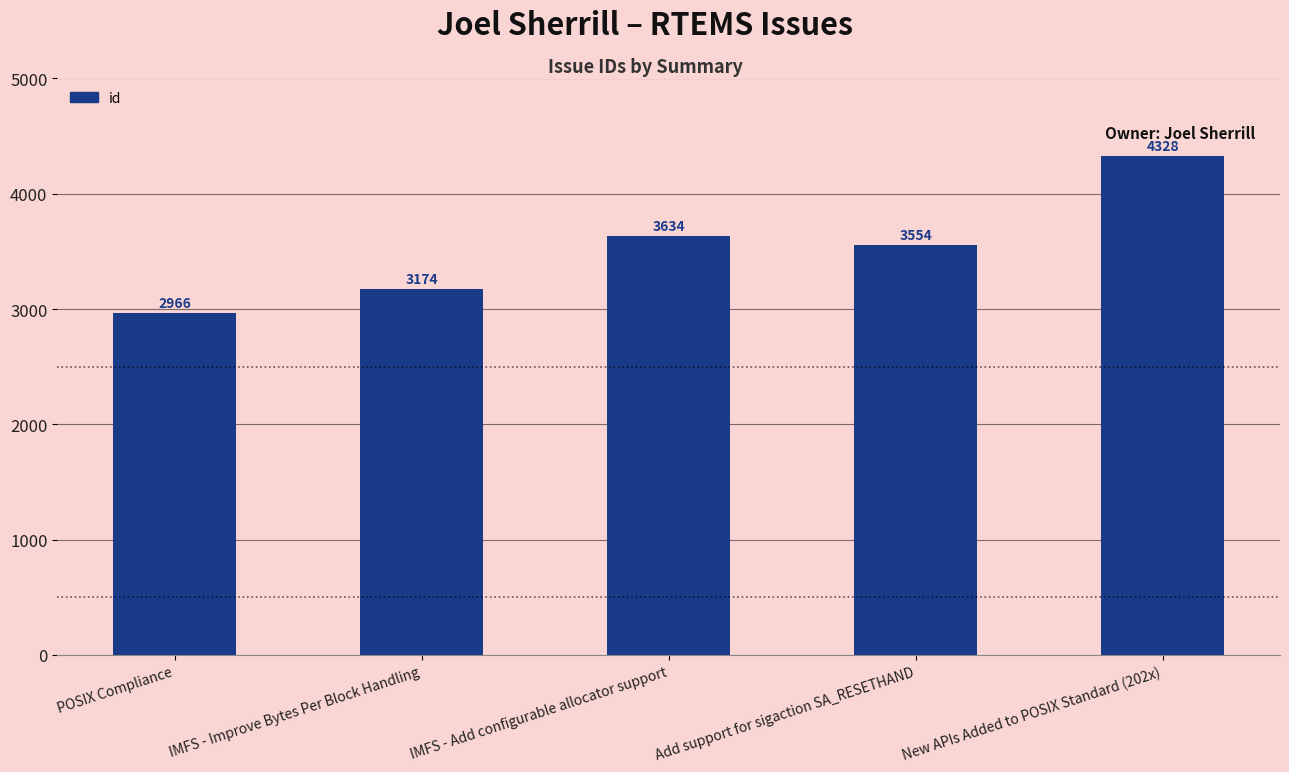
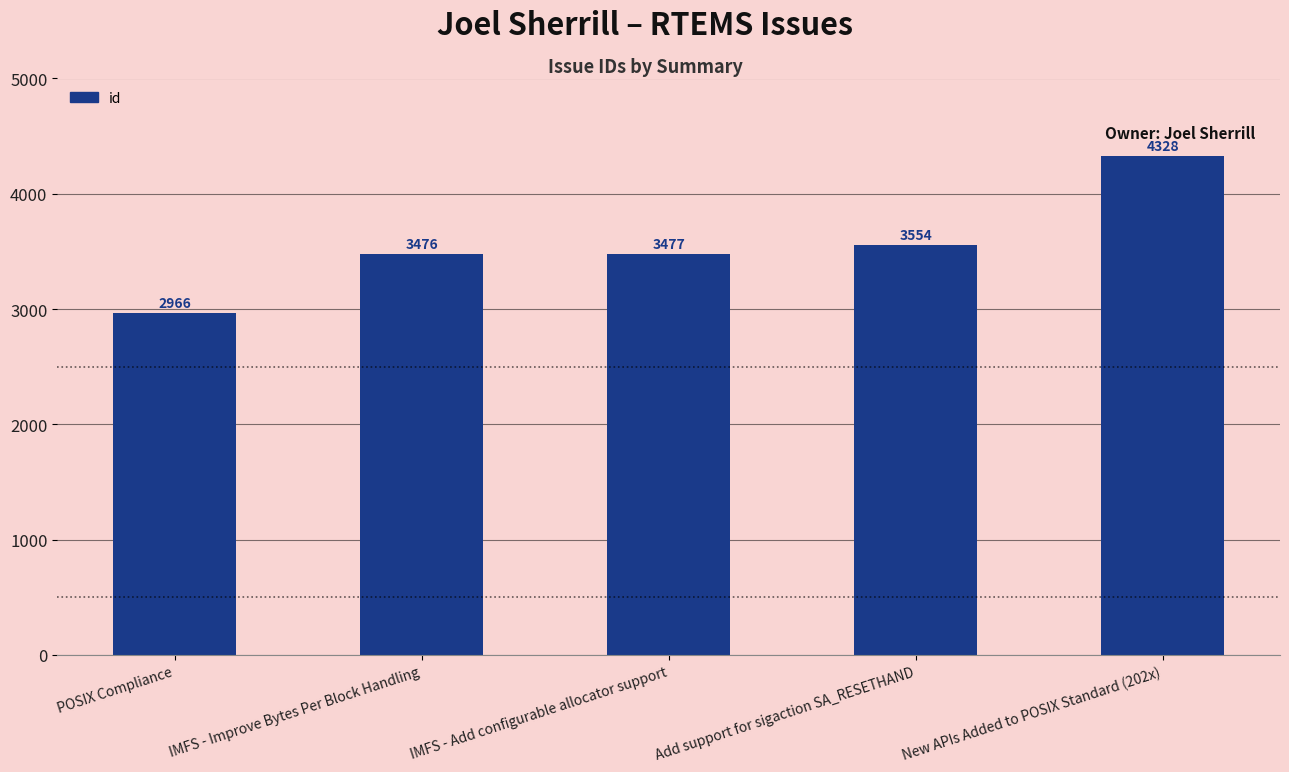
  {
    "POSIX Compliance": 2966,
-   "IMFS - Improve Bytes Per Block Handling": 3174,
-   "IMFS - Add configurable allocator support": 3634,
+   "IMFS - Improve Bytes Per Block Handling": 3476,
+   "IMFS - Add configurable allocator support": 3477,
    "Add support for sigaction SA_RESETHAND": 3554,
    "New APIs Added to POSIX Standard (202x)": 4328
  }
